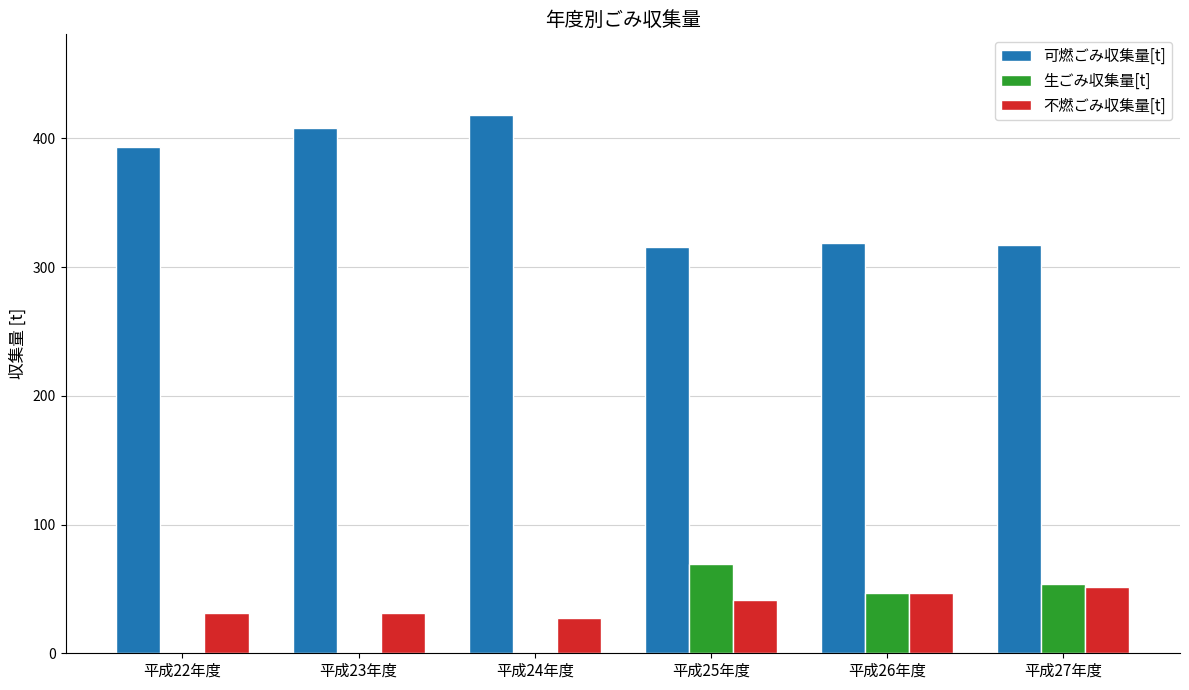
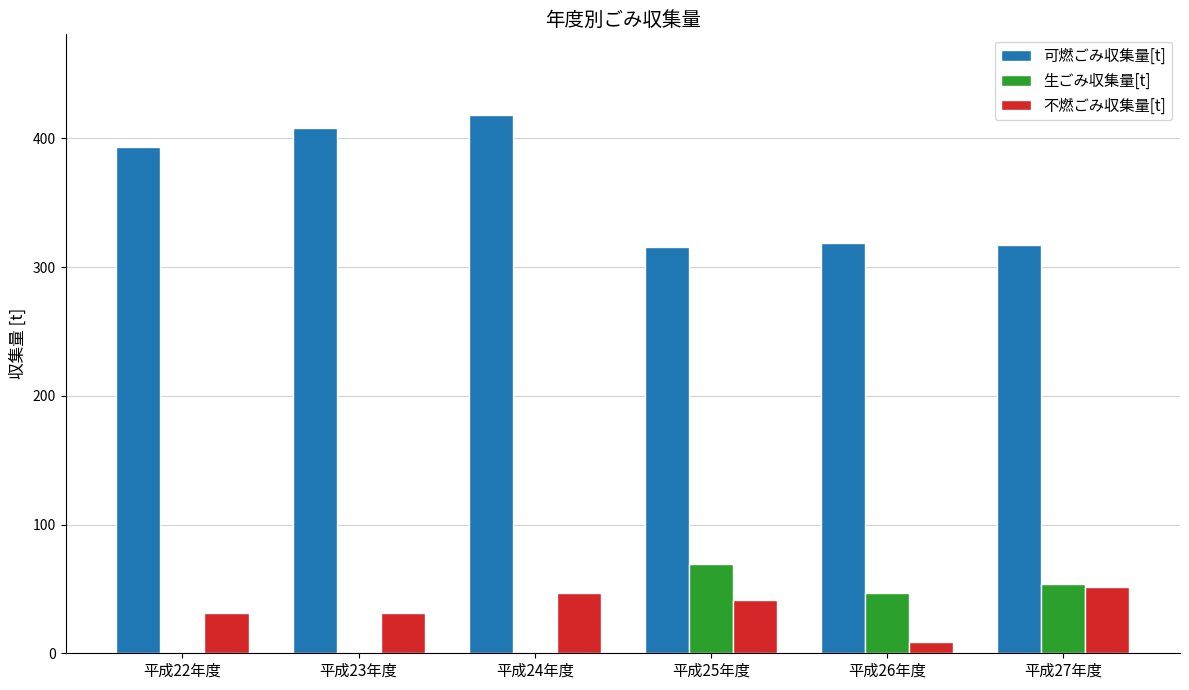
  {
    "可燃ごみ収集量[t]": {
      "平成22年度": 393,
      "平成23年度": 408,
      "平成24年度": 418,
      "平成25年度": 315,
      "平成26年度": 319,
      "平成27年度": 317
    },
    "生ごみ収集量[t]": {
      "平成22年度": 0,
      "平成23年度": 0,
      "平成24年度": 0,
      "平成25年度": 69,
      "平成26年度": 47,
      "平成27年度": 54
    },
    "不燃ごみ収集量[t]": {
      "平成22年度": 32,
      "平成23年度": 31,
-     "平成24年度": 27,
+     "平成24年度": 47,
      "平成25年度": 41,
-     "平成26年度": 47,
+     "平成26年度": 9,
      "平成27年度": 51
    }
  }
